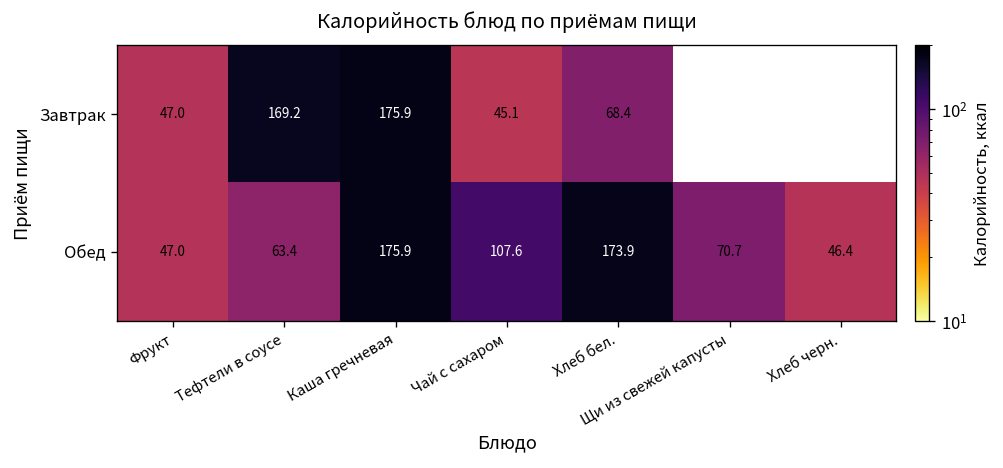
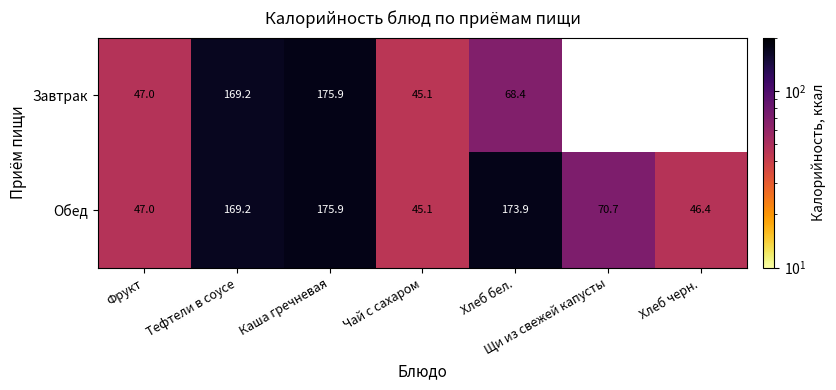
  {
    "Завтрак": {
      "Фрукт": 47.0,
      "Тефтели в соусе": 169.2,
      "Каша гречневая": 175.9,
      "Чай с сахаром": 45.1,
      "Хлеб бел.": 68.4
    },
    "Обед": {
      "Фрукт": 47.0,
-     "Тефтели в соусе": 63.4,
+     "Тефтели в соусе": 169.2,
      "Каша гречневая": 175.9,
-     "Чай с сахаром": 107.6,
+     "Чай с сахаром": 45.1,
      "Хлеб бел.": 173.9,
      "Щи из свежей капусты": 70.7,
      "Хлеб черн.": 46.4
    }
  }
